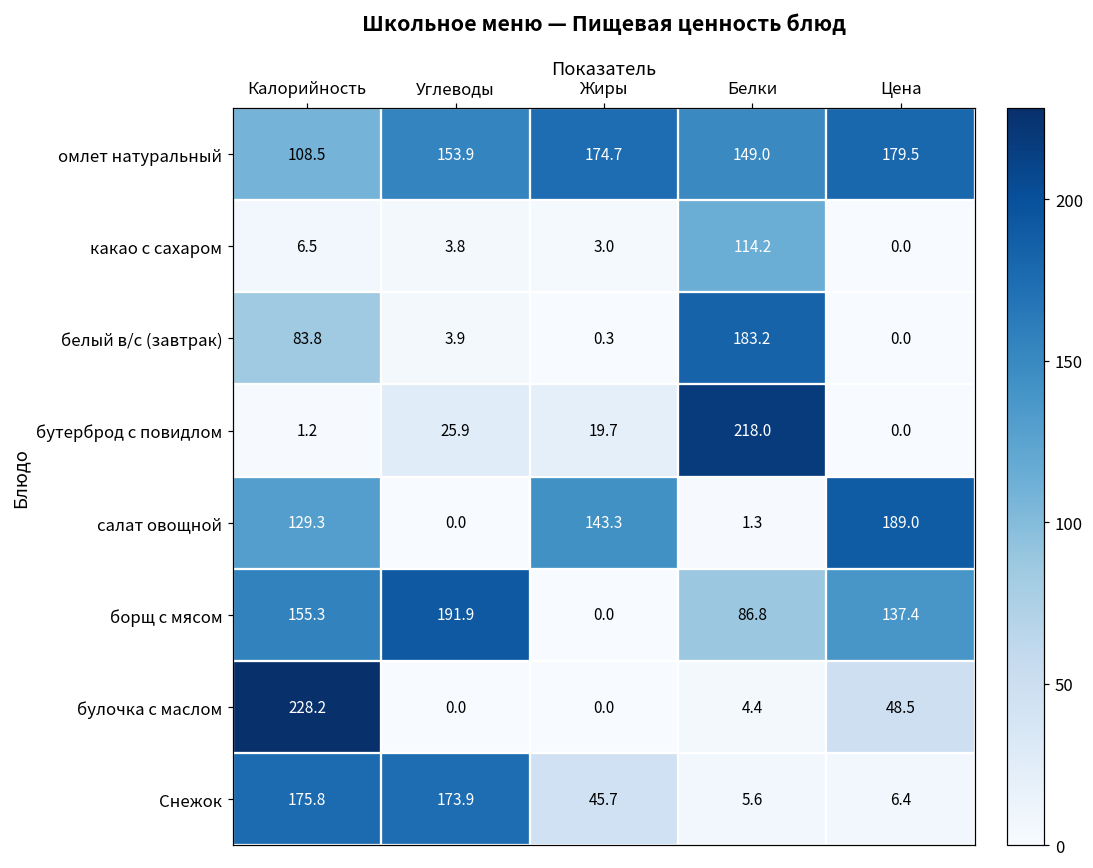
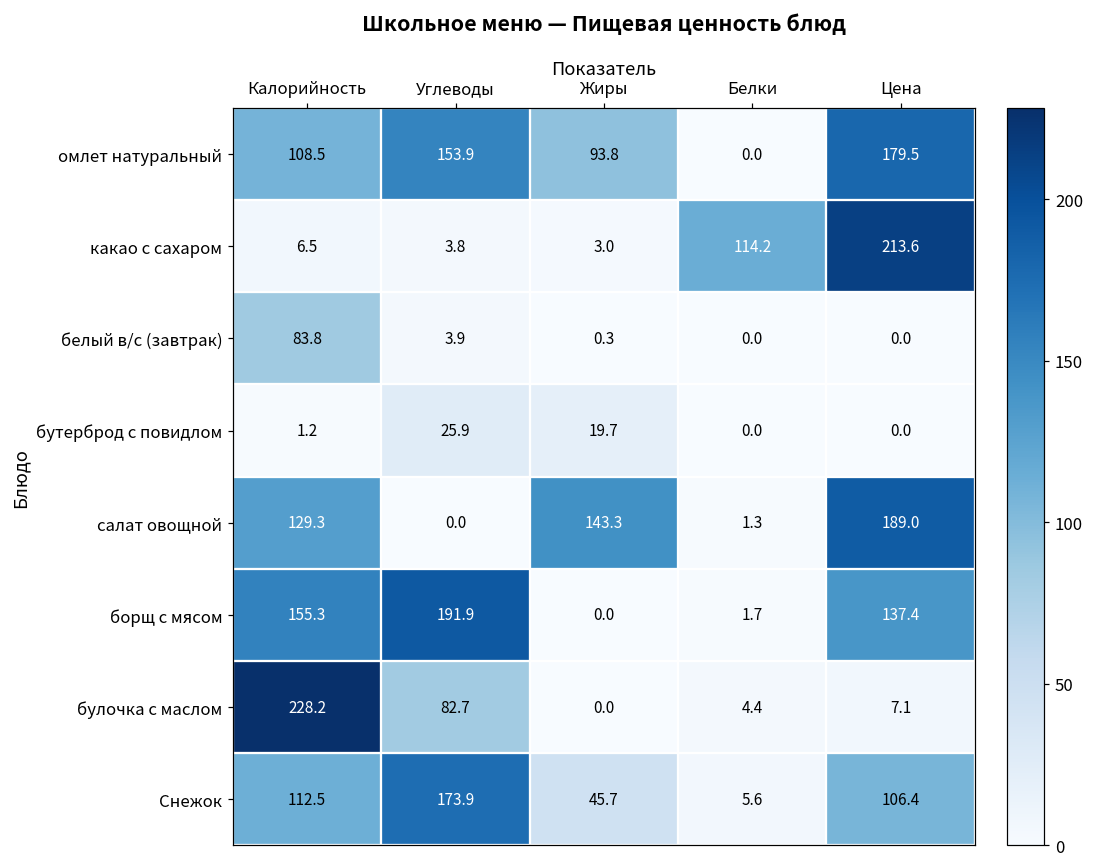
  {
    "омлет натуральный": {
      "Калорийность": 108.5,
      "Углеводы": 153.9,
-     "Жиры": 174.7,
-     "Белки": 149.0,
+     "Жиры": 93.8,
+     "Белки": 0.0,
      "Цена": 179.5
    },
    "какао с сахаром": {
      "Калорийность": 6.5,
      "Углеводы": 3.8,
      "Жиры": 3.0,
      "Белки": 114.2,
-     "Цена": 0.0
+     "Цена": 213.6
    },
    "белый в/с (завтрак)": {
      "Калорийность": 83.8,
      "Углеводы": 3.9,
      "Жиры": 0.3,
-     "Белки": 183.2,
+     "Белки": 0.0,
      "Цена": 0.0
    },
    "бутерброд с повидлом": {
      "Калорийность": 1.2,
      "Углеводы": 25.9,
      "Жиры": 19.7,
-     "Белки": 218.0,
+     "Белки": 0.0,
      "Цена": 0.0
    },
    "салат овощной": {
      "Калорийность": 129.3,
      "Углеводы": 0.0,
      "Жиры": 143.3,
      "Белки": 1.3,
      "Цена": 189.0
    },
    "борщ с мясом": {
      "Калорийность": 155.3,
      "Углеводы": 191.9,
      "Жиры": 0.0,
-     "Белки": 86.8,
+     "Белки": 1.7,
      "Цена": 137.4
    },
    "булочка с маслом": {
      "Калорийность": 228.2,
-     "Углеводы": 0.0,
+     "Углеводы": 82.7,
      "Жиры": 0.0,
      "Белки": 4.4,
-     "Цена": 48.5
+     "Цена": 7.1
    },
    "Снежок": {
-     "Калорийность": 175.8,
+     "Калорийность": 112.5,
      "Углеводы": 173.9,
      "Жиры": 45.7,
      "Белки": 5.6,
-     "Цена": 6.4
+     "Цена": 106.4
    }
  }
